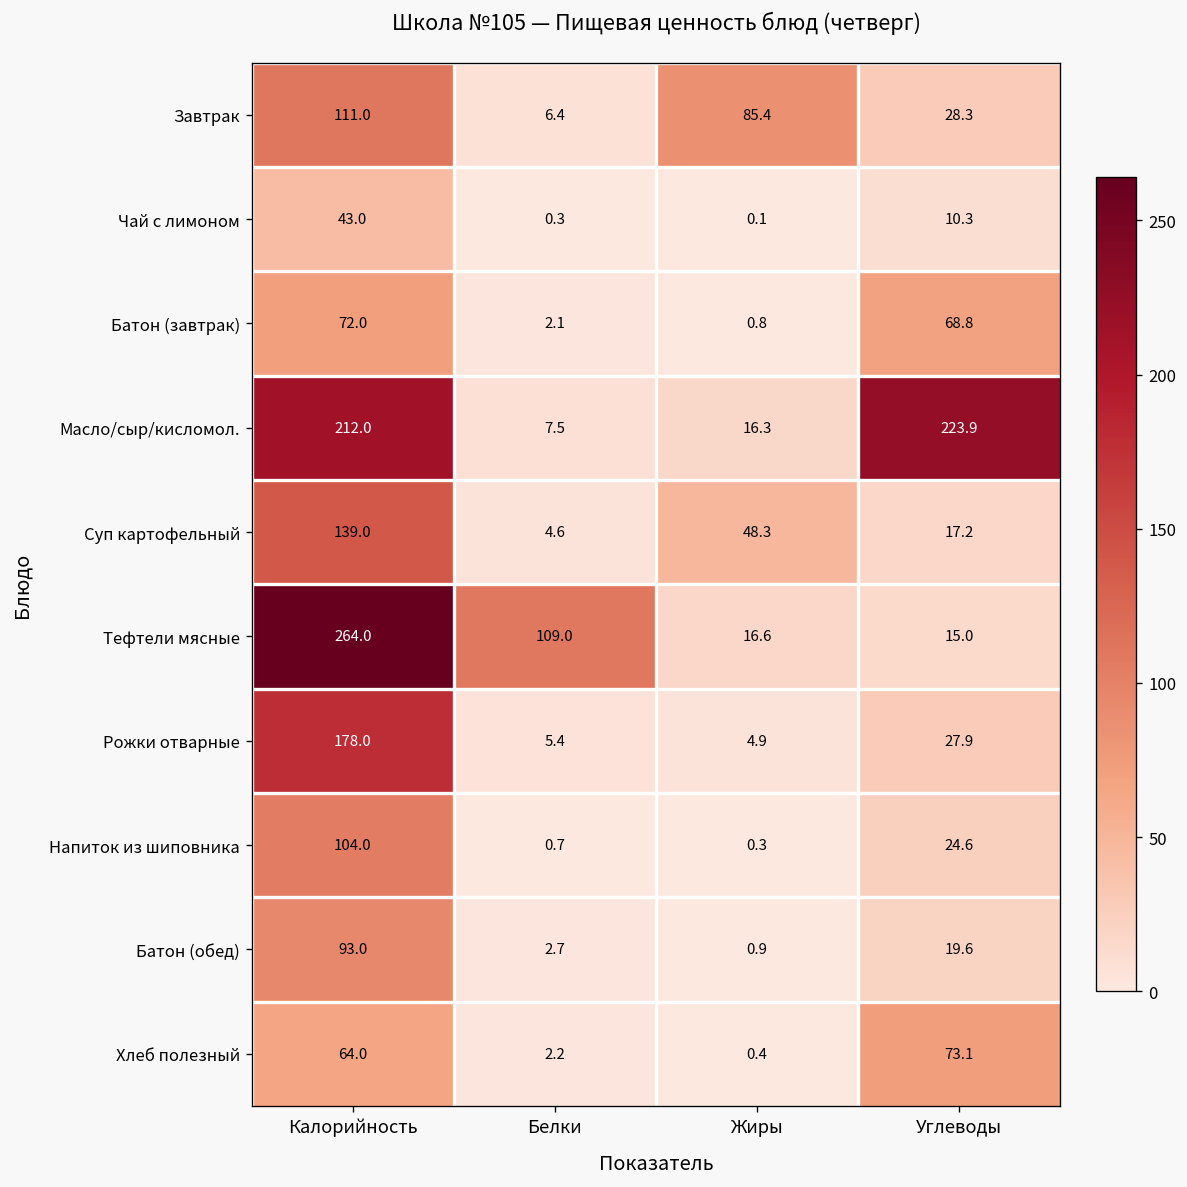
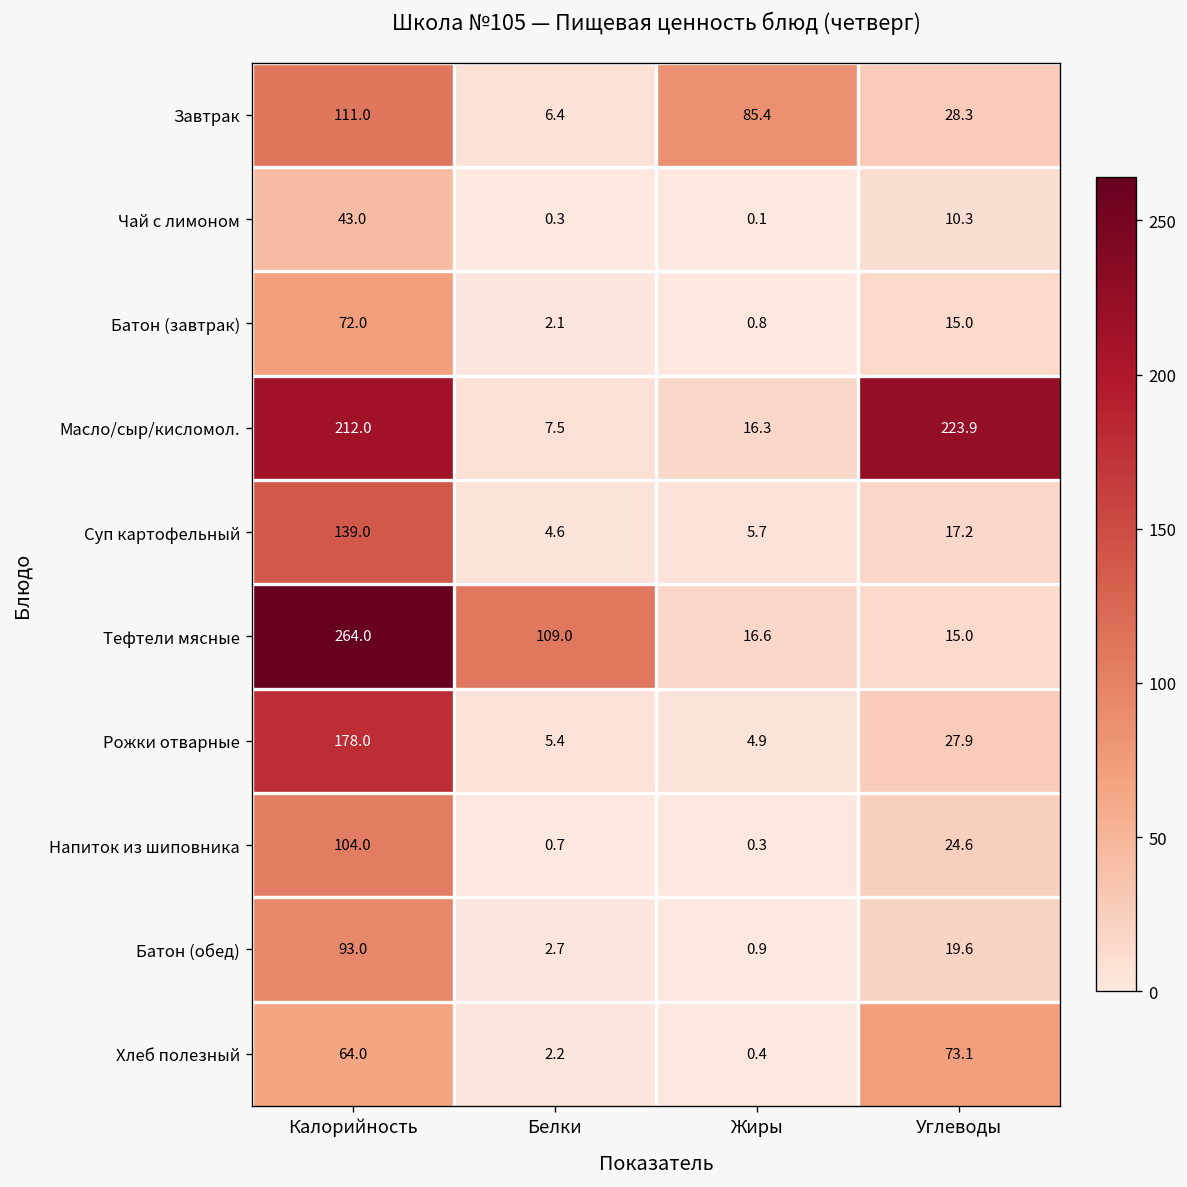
  {
    "Завтрак": {
      "Калорийность": 111.0,
      "Белки": 6.4,
      "Жиры": 85.4,
      "Углеводы": 28.3
    },
    "Чай с лимоном": {
      "Калорийность": 43.0,
      "Белки": 0.3,
      "Жиры": 0.1,
      "Углеводы": 10.3
    },
    "Батон (завтрак)": {
      "Калорийность": 72.0,
      "Белки": 2.1,
      "Жиры": 0.8,
-     "Углеводы": 68.8
+     "Углеводы": 15.0
    },
    "Масло/сыр/кисломол.": {
      "Калорийность": 212.0,
      "Белки": 7.5,
      "Жиры": 16.3,
      "Углеводы": 223.9
    },
    "Суп картофельный": {
      "Калорийность": 139.0,
      "Белки": 4.6,
-     "Жиры": 48.3,
+     "Жиры": 5.7,
      "Углеводы": 17.2
    },
    "Тефтели мясные": {
      "Калорийность": 264.0,
      "Белки": 109.0,
      "Жиры": 16.6,
      "Углеводы": 15.0
    },
    "Рожки отварные": {
      "Калорийность": 178.0,
      "Белки": 5.4,
      "Жиры": 4.9,
      "Углеводы": 27.9
    },
    "Напиток из шиповника": {
      "Калорийность": 104.0,
      "Белки": 0.7,
      "Жиры": 0.3,
      "Углеводы": 24.6
    },
    "Батон (обед)": {
      "Калорийность": 93.0,
      "Белки": 2.7,
      "Жиры": 0.9,
      "Углеводы": 19.6
    },
    "Хлеб полезный": {
      "Калорийность": 64.0,
      "Белки": 2.2,
      "Жиры": 0.4,
      "Углеводы": 73.1
    }
  }
